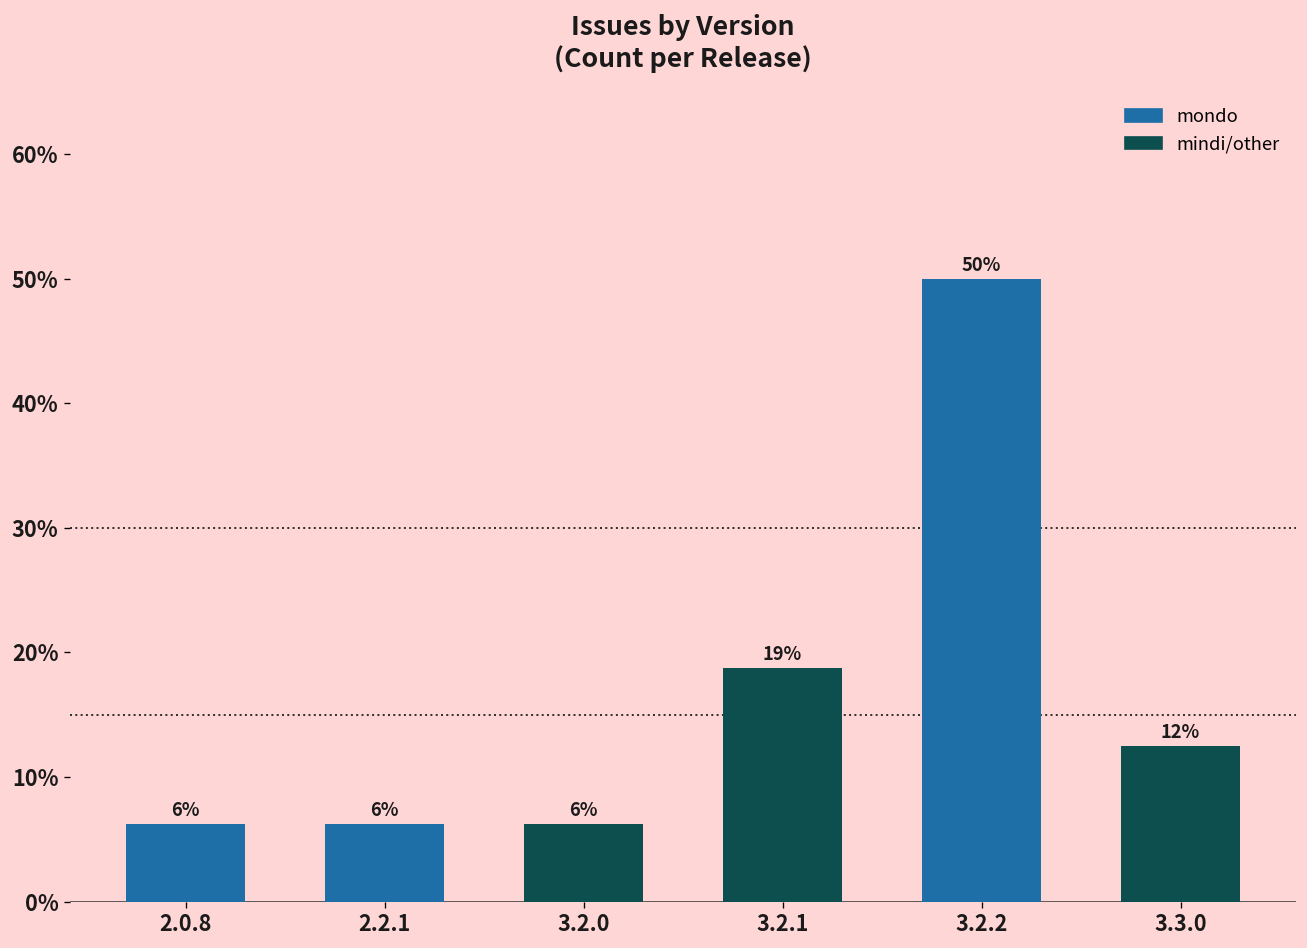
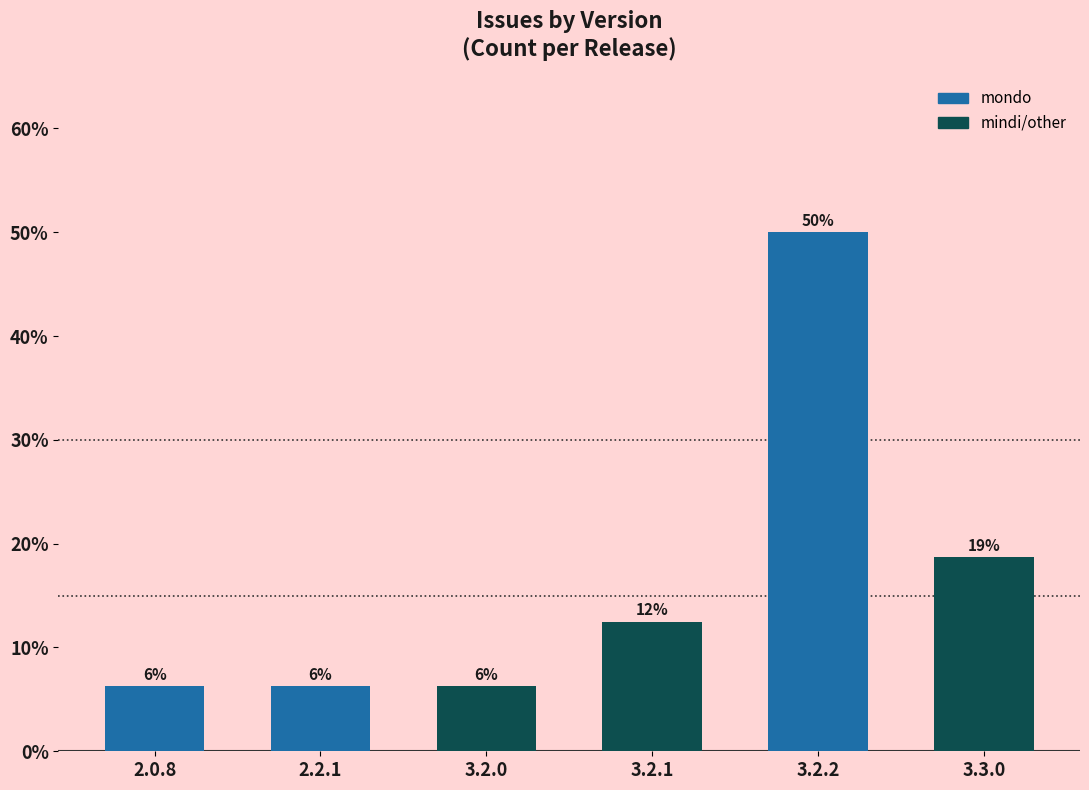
  {
    "2.0.8": "6%",
    "2.2.1": "6%",
    "3.2.0": "6%",
-   "3.2.1": "19%",
+   "3.2.1": "12%",
    "3.2.2": "50%",
-   "3.3.0": "12%"
+   "3.3.0": "19%"
  }
